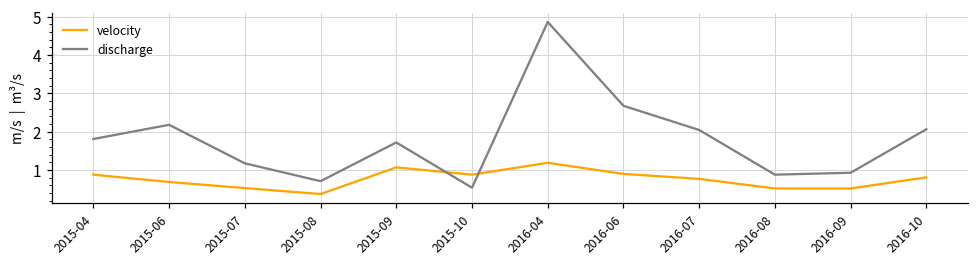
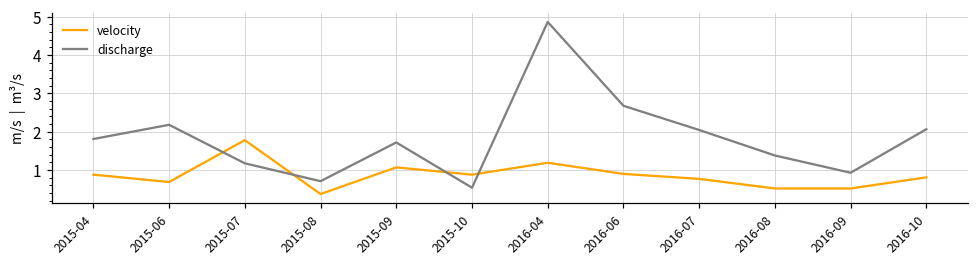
  {
    "velocity": {
      "2015-04": 0.9,
      "2015-06": 0.7,
-     "2015-07": 0.5,
+     "2015-07": 1.8,
      "2015-08": 0.4,
      "2015-09": 1.1,
      "2015-10": 0.9,
      "2016-04": 1.2,
      "2016-06": 0.9,
      "2016-07": 0.8,
      "2016-08": 0.5,
      "2016-09": 0.5,
      "2016-10": 0.8
    },
    "discharge": {
      "2015-04": 1.8,
      "2015-06": 2.2,
      "2015-07": 1.2,
      "2015-08": 0.7,
      "2015-09": 1.7,
      "2015-10": 0.5,
      "2016-04": 4.9,
      "2016-06": 2.7,
      "2016-07": 2.0,
-     "2016-08": 0.9,
+     "2016-08": 1.4,
      "2016-09": 0.9,
      "2016-10": 2.1
    }
  }
